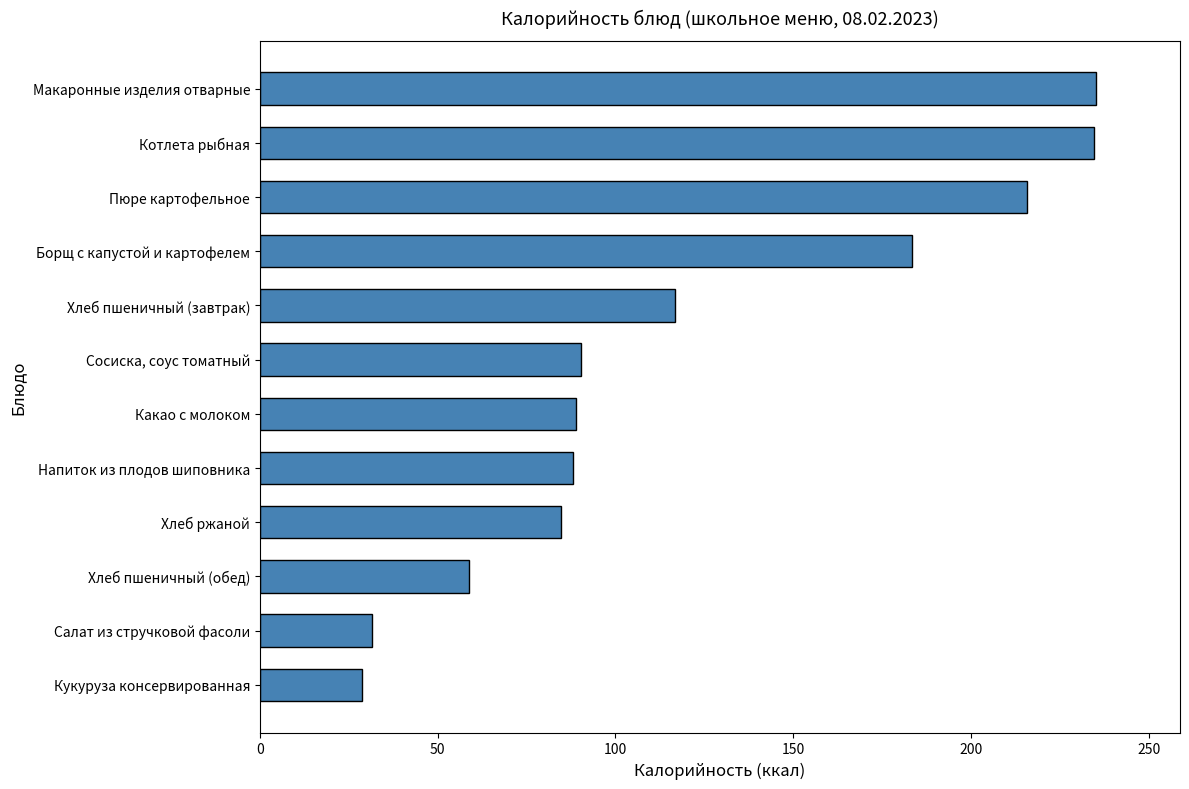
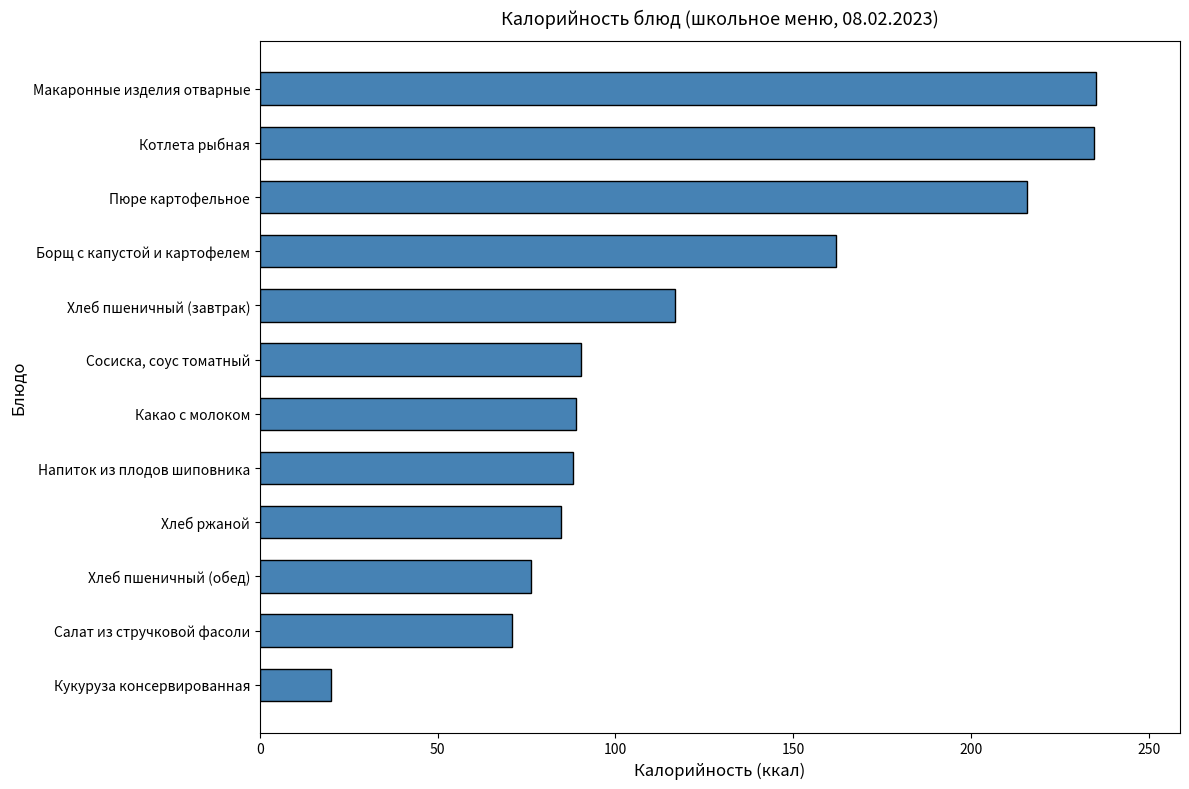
  {
    "Макаронные изделия отварные": 235,
    "Котлета рыбная": 235,
    "Пюре картофельное": 216,
-   "Борщ с капустой и картофелем": 183,
+   "Борщ с капустой и картофелем": 162,
    "Хлеб пшеничный (завтрак)": 117,
    "Сосиска, соус томатный": 90,
    "Какао с молоком": 89,
    "Напиток из плодов шиповника": 88,
    "Хлеб ржаной": 85,
-   "Хлеб пшеничный (обед)": 59,
-   "Салат из стручковой фасоли": 32,
-   "Кукуруза консервированная": 29
+   "Хлеб пшеничный (обед)": 76,
+   "Салат из стручковой фасоли": 71,
+   "Кукуруза консервированная": 20
  }
